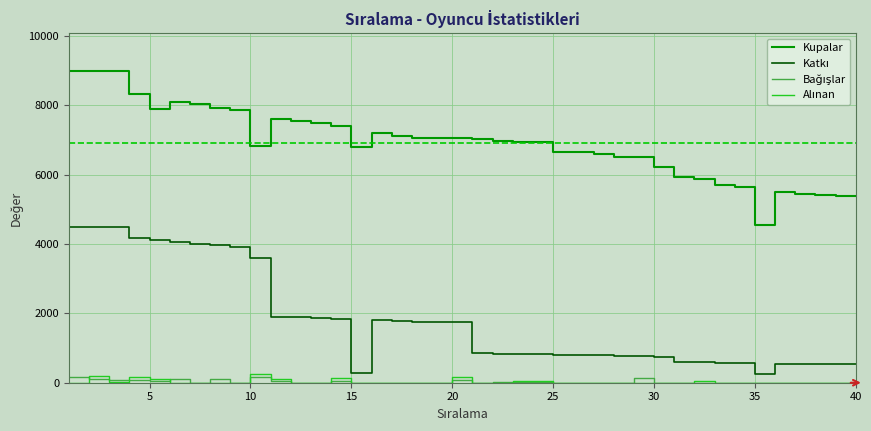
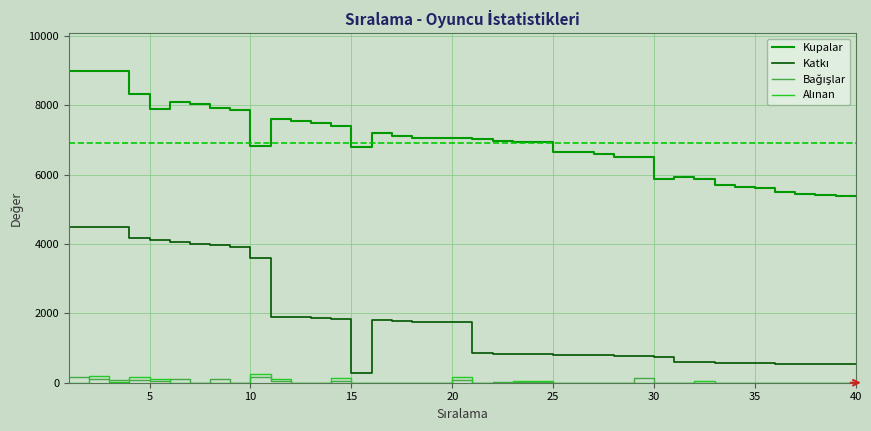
  {
    "Kupalar": {
      "5": 7900,
      "10": 6800,
      "15": 6800,
      "20": 7100,
      "25": 6700,
-     "30": 6200,
-     "35": 4500,
+     "30": 5900,
+     "35": 5600,
      "40": 5400
    },
    "Katkı": {
      "5": 4100,
      "10": 3600,
      "15": 300,
      "20": 1800,
      "25": 800,
      "30": 700,
-     "35": 300,
+     "35": 600,
      "40": 500
    }
  }
